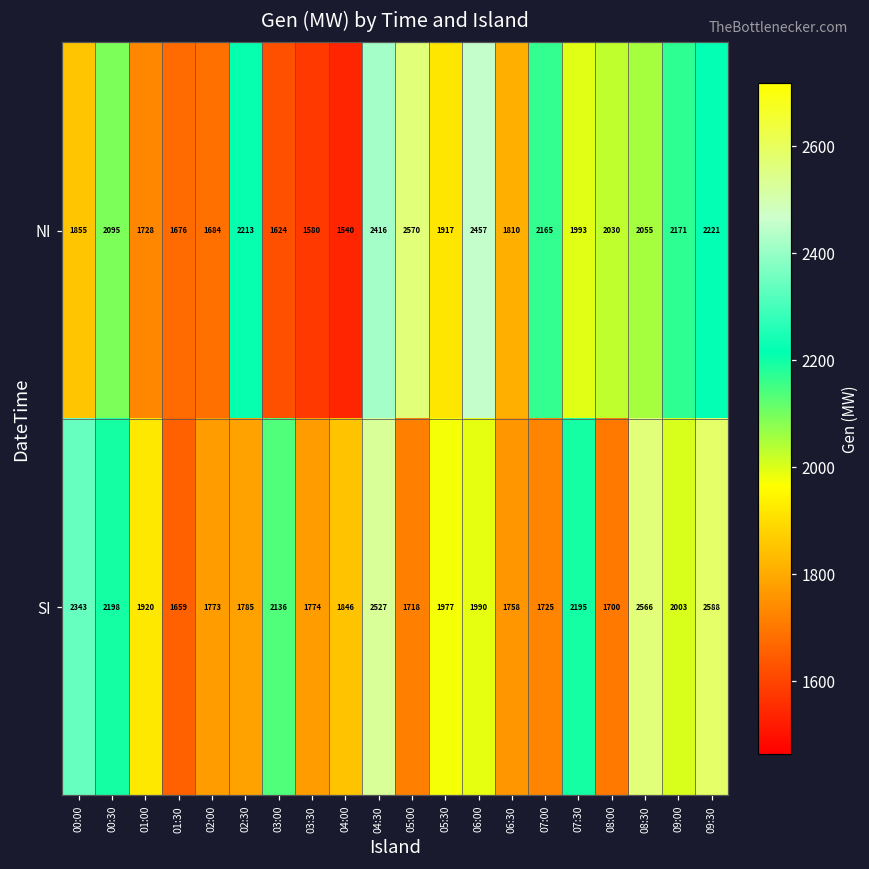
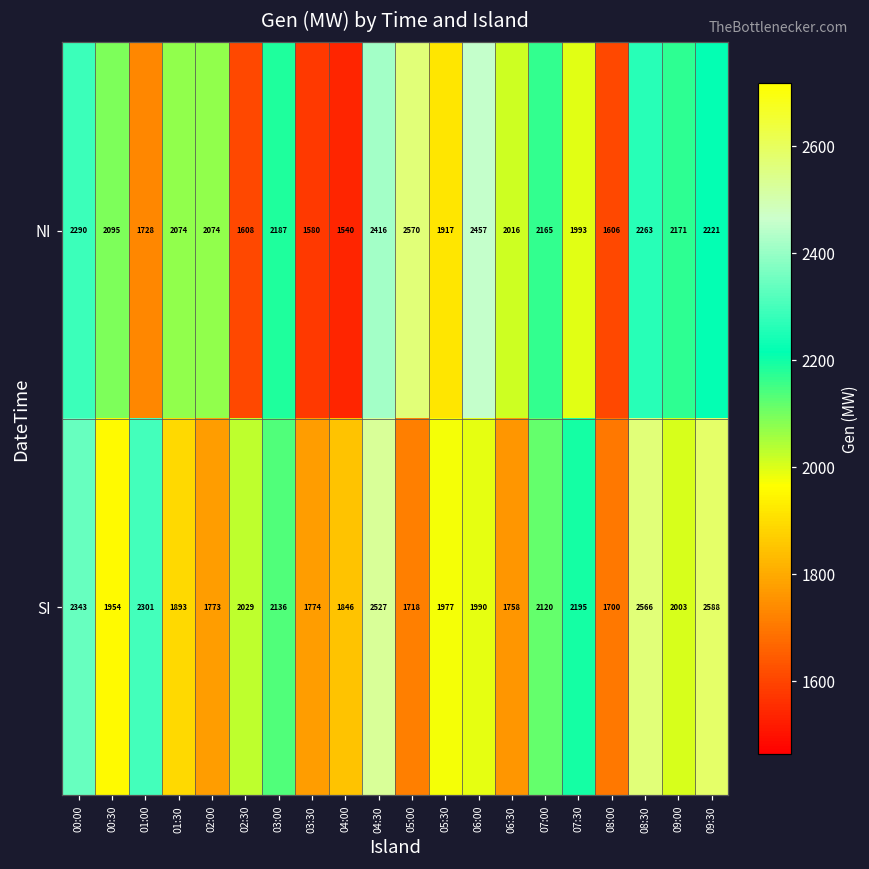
  {
    "NI": {
-     "00:00": 1855,
+     "00:00": 2290,
      "00:30": 2095,
      "01:00": 1728,
-     "01:30": 1676,
-     "02:00": 1684,
-     "02:30": 2213,
-     "03:00": 1624,
+     "01:30": 2074,
+     "02:00": 2074,
+     "02:30": 1608,
+     "03:00": 2187,
      "03:30": 1580,
      "04:00": 1540,
      "04:30": 2416,
      "05:00": 2570,
      "05:30": 1917,
      "06:00": 2457,
-     "06:30": 1810,
+     "06:30": 2016,
      "07:00": 2165,
      "07:30": 1993,
-     "08:00": 2030,
-     "08:30": 2055,
+     "08:00": 1606,
+     "08:30": 2263,
      "09:00": 2171,
      "09:30": 2221
    },
    "SI": {
      "00:00": 2343,
-     "00:30": 2198,
-     "01:00": 1920,
-     "01:30": 1659,
+     "00:30": 1954,
+     "01:00": 2301,
+     "01:30": 1893,
      "02:00": 1773,
-     "02:30": 1785,
+     "02:30": 2029,
      "03:00": 2136,
      "03:30": 1774,
      "04:00": 1846,
      "04:30": 2527,
      "05:00": 1718,
      "05:30": 1977,
      "06:00": 1990,
      "06:30": 1758,
-     "07:00": 1725,
+     "07:00": 2120,
      "07:30": 2195,
      "08:00": 1700,
      "08:30": 2566,
      "09:00": 2003,
      "09:30": 2588
    }
  }
